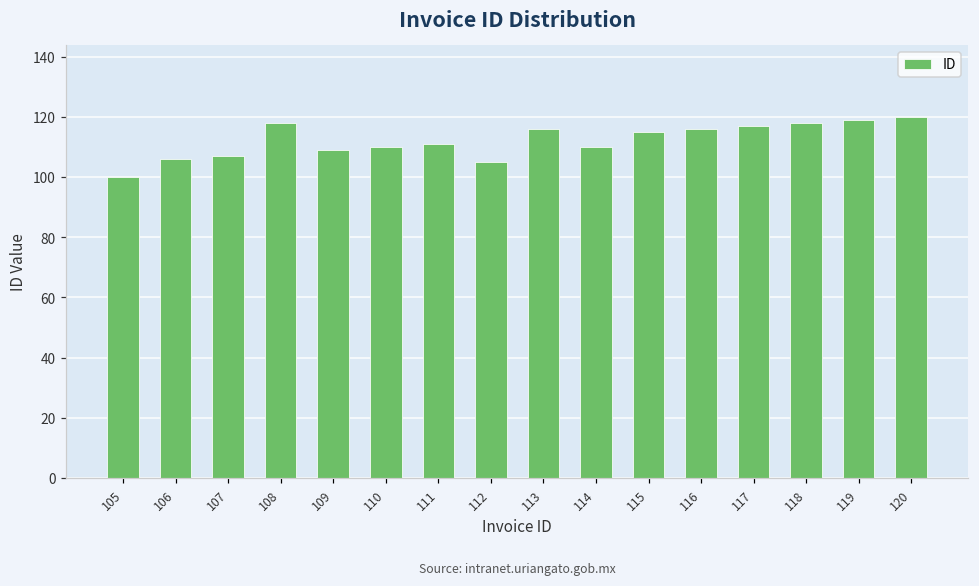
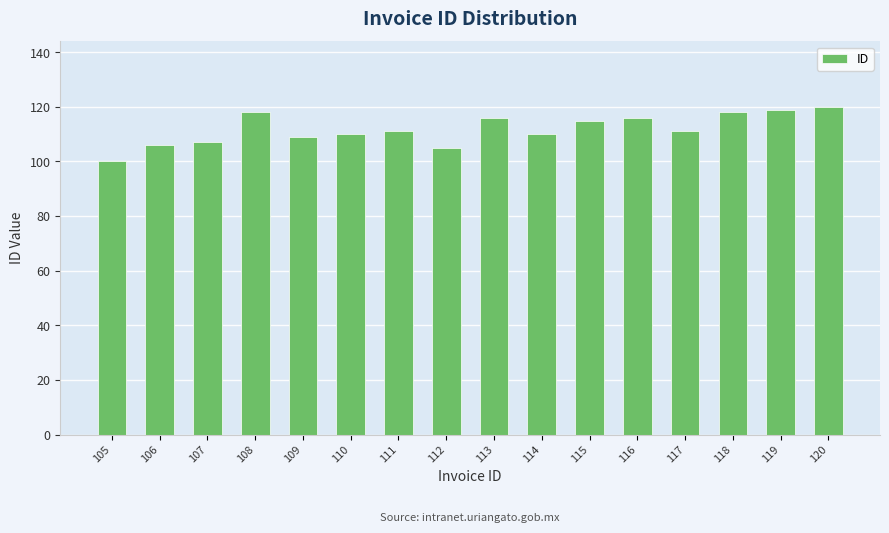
  {
    "105": 100,
    "106": 106,
    "107": 107,
    "108": 118,
    "109": 109,
    "110": 110,
    "111": 111,
    "112": 105,
    "113": 116,
    "114": 110,
    "115": 115,
    "116": 116,
-   "117": 117,
+   "117": 111,
    "118": 118,
    "119": 119,
    "120": 120
  }
